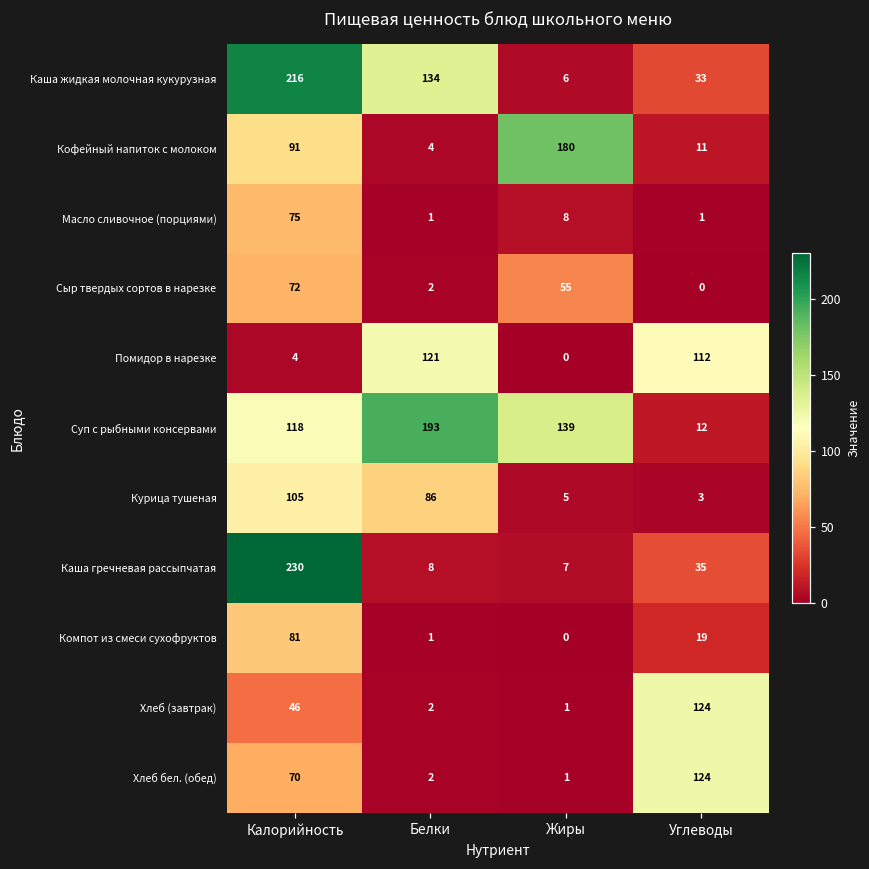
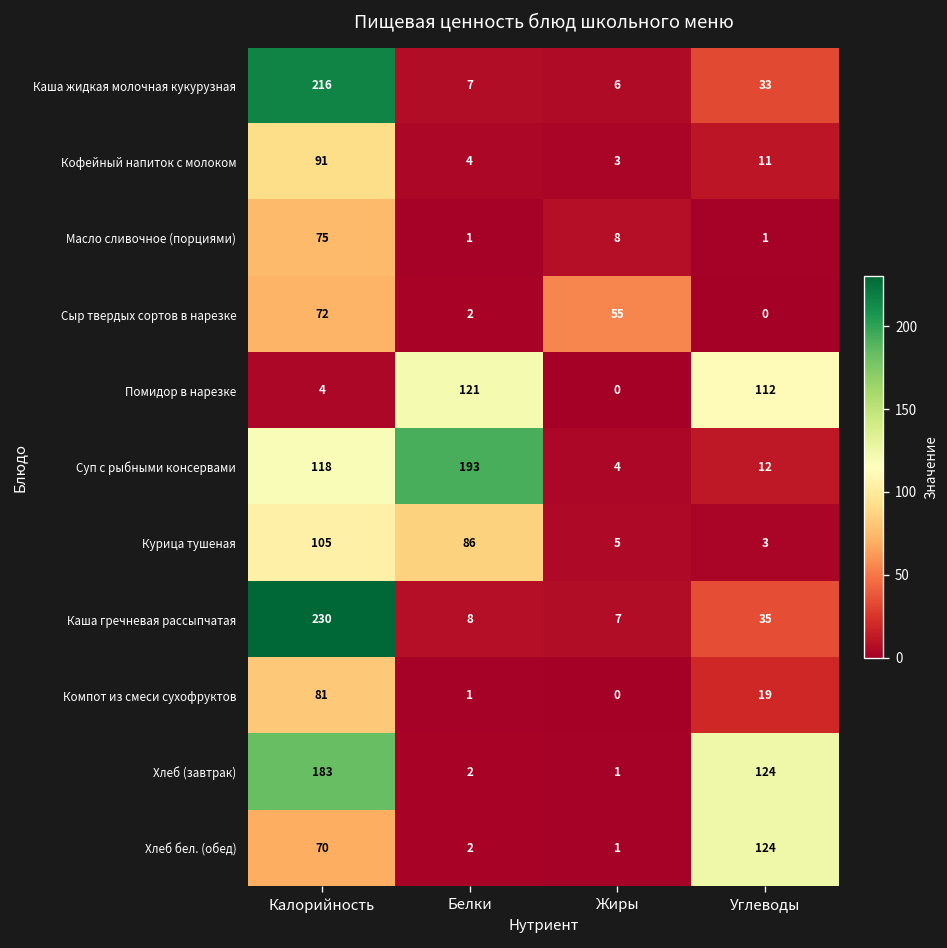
  {
    "Каша жидкая молочная кукурузная": {
      "Калорийность": 216,
-     "Белки": 134,
+     "Белки": 7,
      "Жиры": 6,
      "Углеводы": 33
    },
    "Кофейный напиток с молоком": {
      "Калорийность": 91,
      "Белки": 4,
-     "Жиры": 180,
+     "Жиры": 3,
      "Углеводы": 11
    },
    "Масло сливочное (порциями)": {
      "Калорийность": 75,
      "Белки": 1,
      "Жиры": 8,
      "Углеводы": 1
    },
    "Сыр твердых сортов в нарезке": {
      "Калорийность": 72,
      "Белки": 2,
      "Жиры": 55,
      "Углеводы": 0
    },
    "Помидор в нарезке": {
      "Калорийность": 4,
      "Белки": 121,
      "Жиры": 0,
      "Углеводы": 112
    },
    "Суп с рыбными консервами": {
      "Калорийность": 118,
      "Белки": 193,
-     "Жиры": 139,
+     "Жиры": 4,
      "Углеводы": 12
    },
    "Курица тушеная": {
      "Калорийность": 105,
      "Белки": 86,
      "Жиры": 5,
      "Углеводы": 3
    },
    "Каша гречневая рассыпчатая": {
      "Калорийность": 230,
      "Белки": 8,
      "Жиры": 7,
      "Углеводы": 35
    },
    "Компот из смеси сухофруктов": {
      "Калорийность": 81,
      "Белки": 1,
      "Жиры": 0,
      "Углеводы": 19
    },
    "Хлеб (завтрак)": {
-     "Калорийность": 46,
+     "Калорийность": 183,
      "Белки": 2,
      "Жиры": 1,
      "Углеводы": 124
    },
    "Хлеб бел. (обед)": {
      "Калорийность": 70,
      "Белки": 2,
      "Жиры": 1,
      "Углеводы": 124
    }
  }
